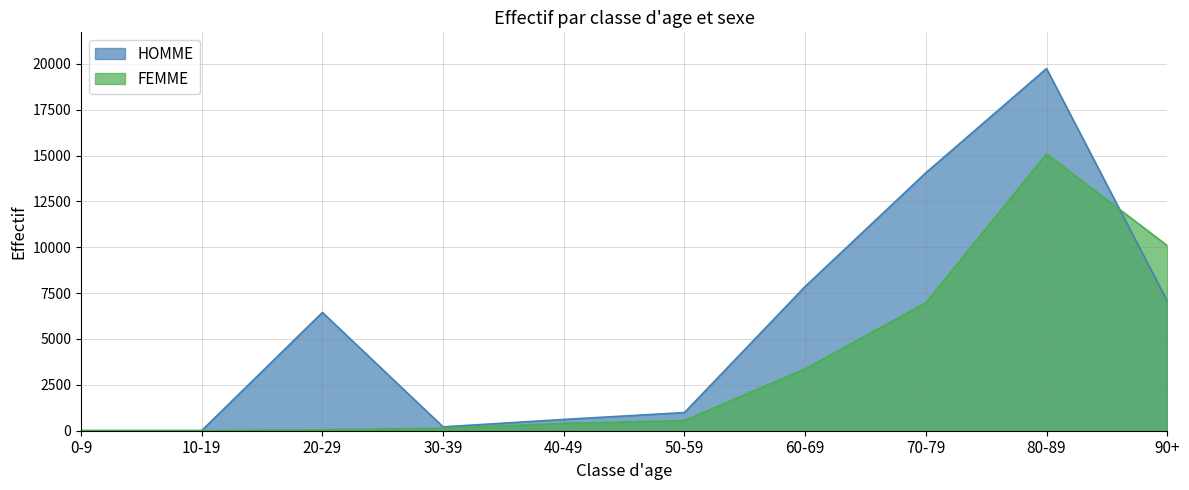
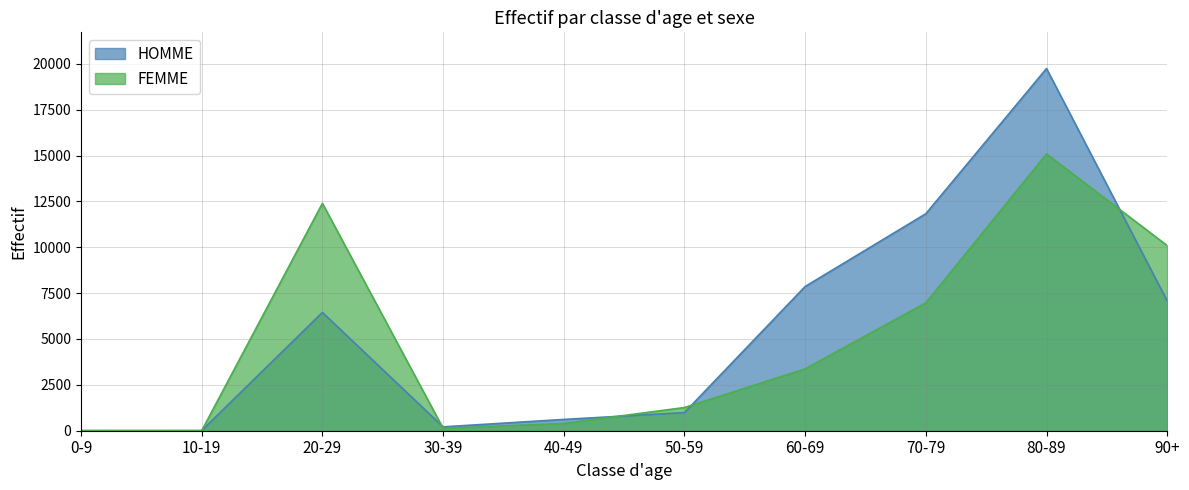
  {
    "HOMME": {
      "20-29": 6400,
      "40-49": 600,
      "50-59": 1000,
      "60-69": 7900,
-     "70-79": 14100,
+     "70-79": 11800,
      "80-89": 19700,
      "90+": 7100
    },
    "FEMME": {
-     "20-29": 100,
+     "20-29": 12400,
      "40-49": 400,
-     "50-59": 600,
+     "50-59": 1300,
      "60-69": 3400,
      "70-79": 7000,
      "80-89": 15100,
      "90+": 10100
    }
  }
